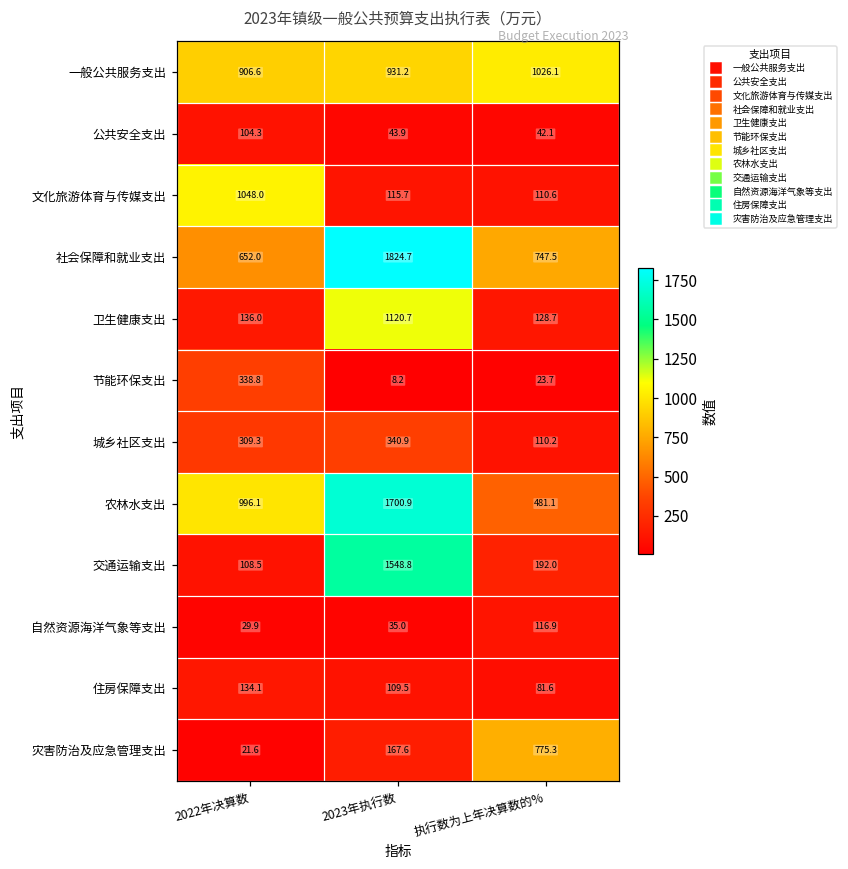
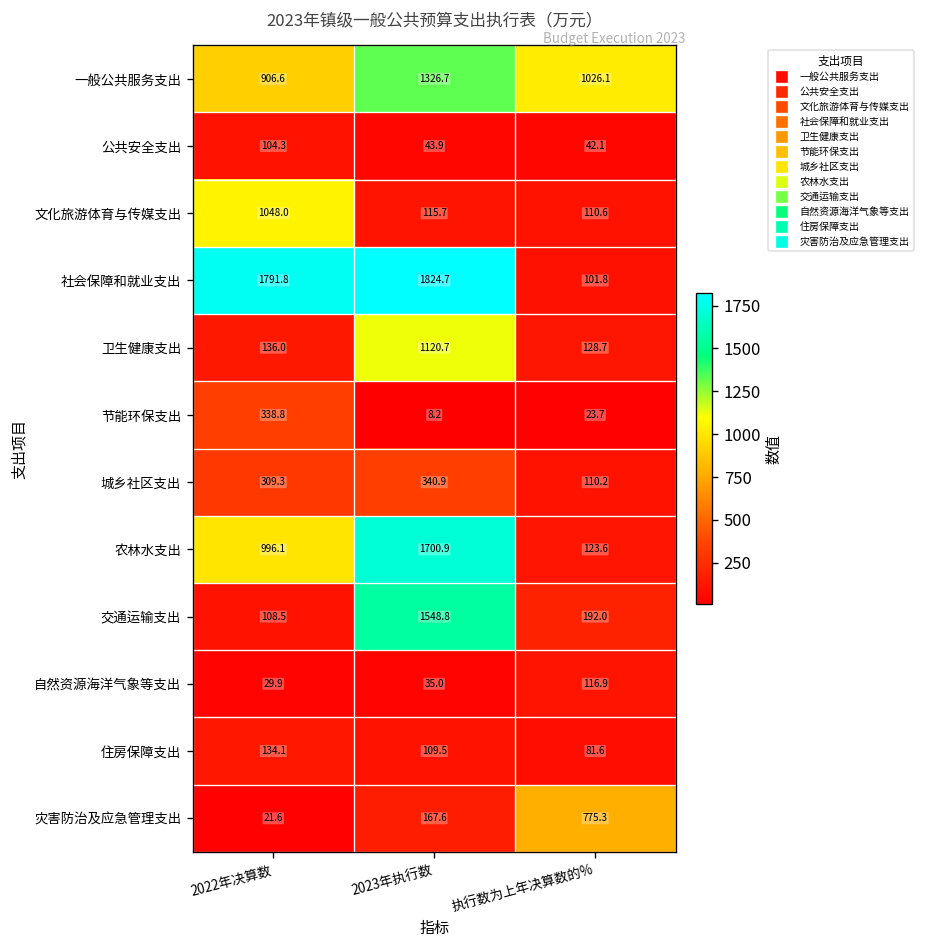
  {
    "一般公共服务支出": {
-     "2023年执行数": 931.2
+     "2023年执行数": 1326.7
    },
    "社会保障和就业支出": {
-     "2022年决算数": 652.0,
-     "执行数为上年决算数的%": 747.5
+     "2022年决算数": 1791.8,
+     "执行数为上年决算数的%": 101.8
    },
    "农林水支出": {
-     "执行数为上年决算数的%": 481.1
+     "执行数为上年决算数的%": 123.6
    }
  }
